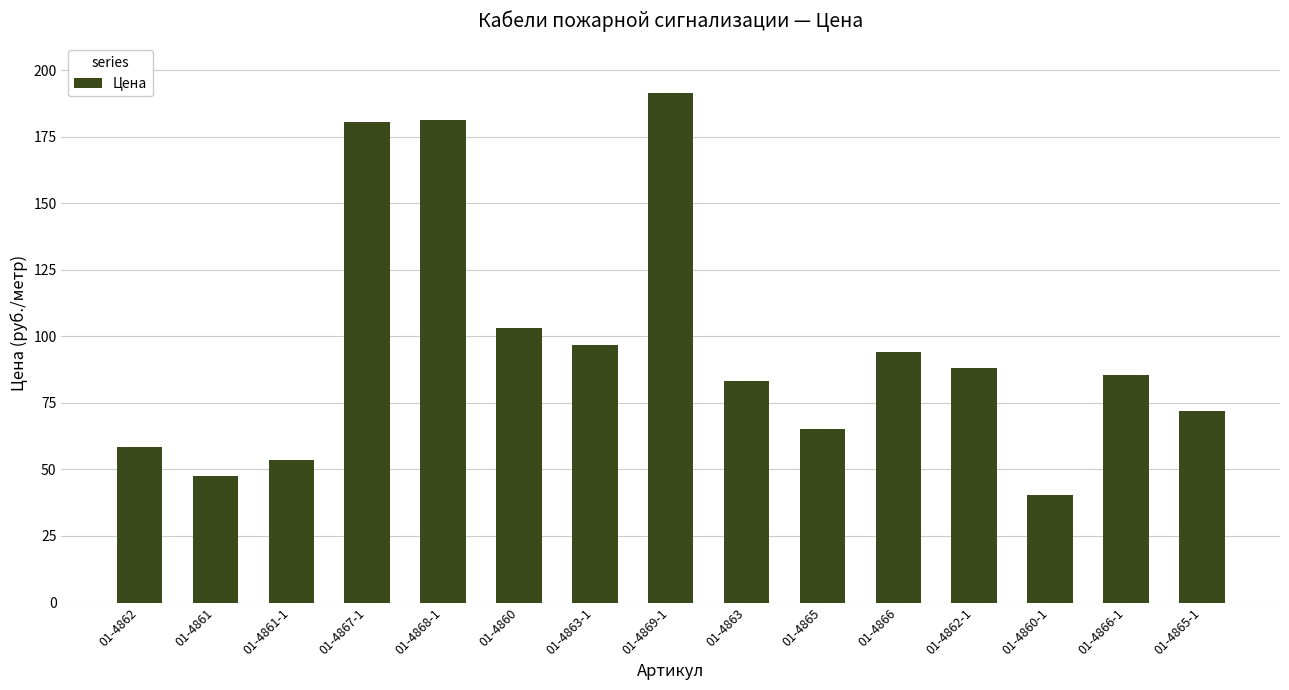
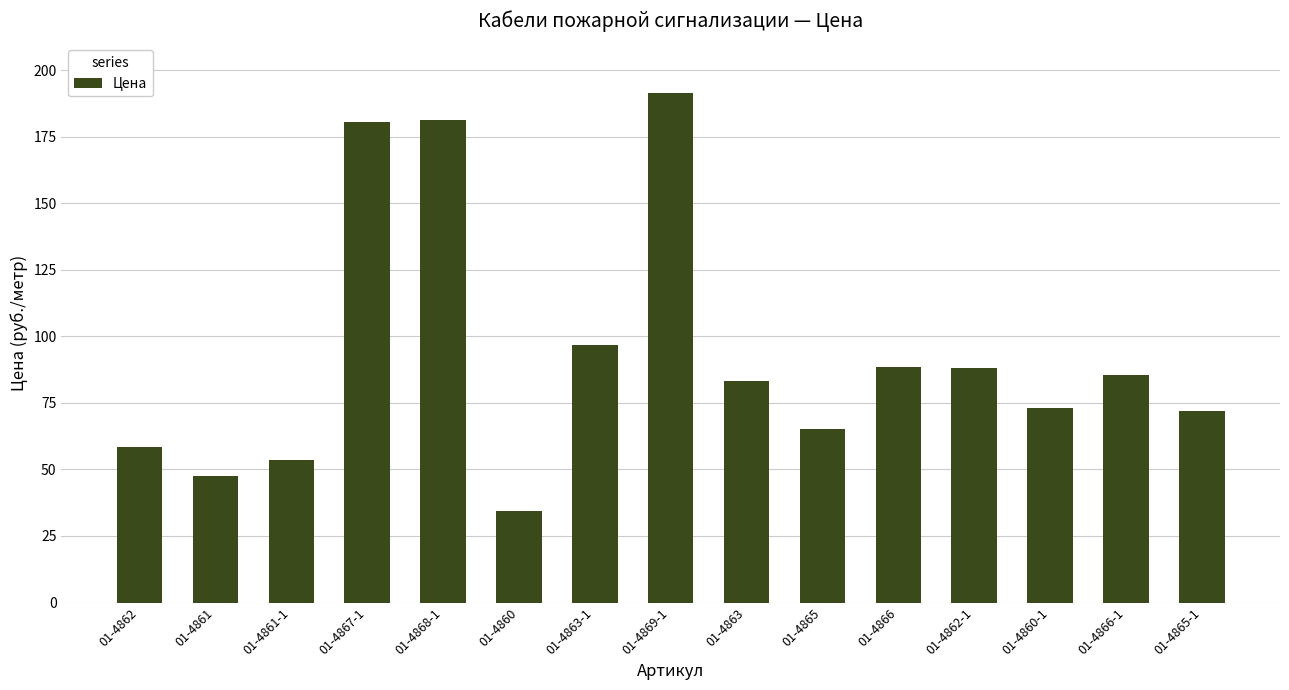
  {
    "01-4862": 59,
    "01-4861": 47,
    "01-4861-1": 54,
    "01-4867-1": 180,
    "01-4868-1": 181,
-   "01-4860": 103,
+   "01-4860": 34,
    "01-4863-1": 97,
    "01-4869-1": 192,
    "01-4863": 83,
    "01-4865": 65,
-   "01-4866": 94,
+   "01-4866": 88,
    "01-4862-1": 88,
-   "01-4860-1": 41,
+   "01-4860-1": 73,
    "01-4866-1": 85,
    "01-4865-1": 72
  }
